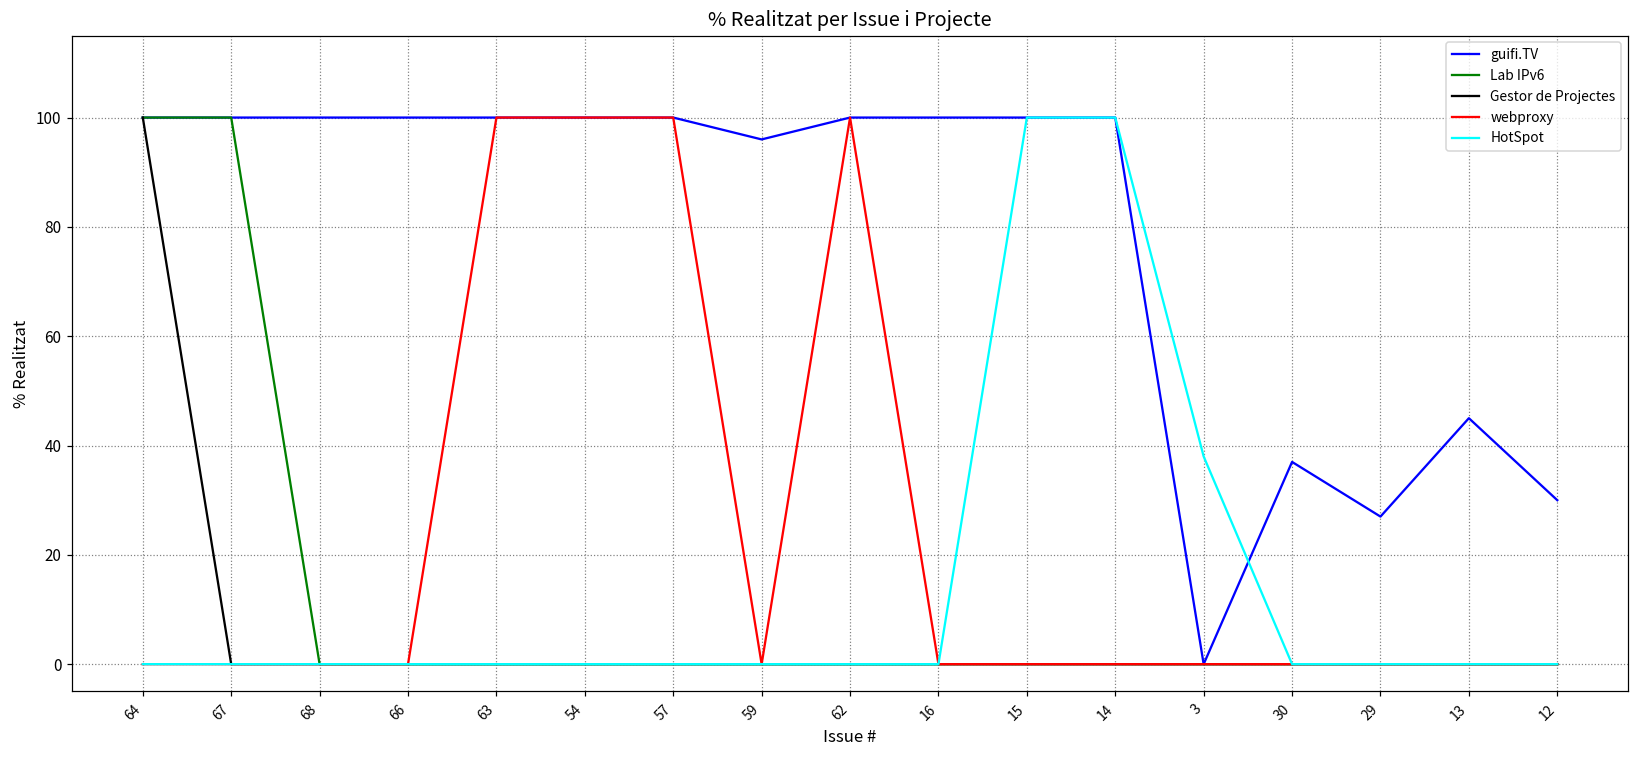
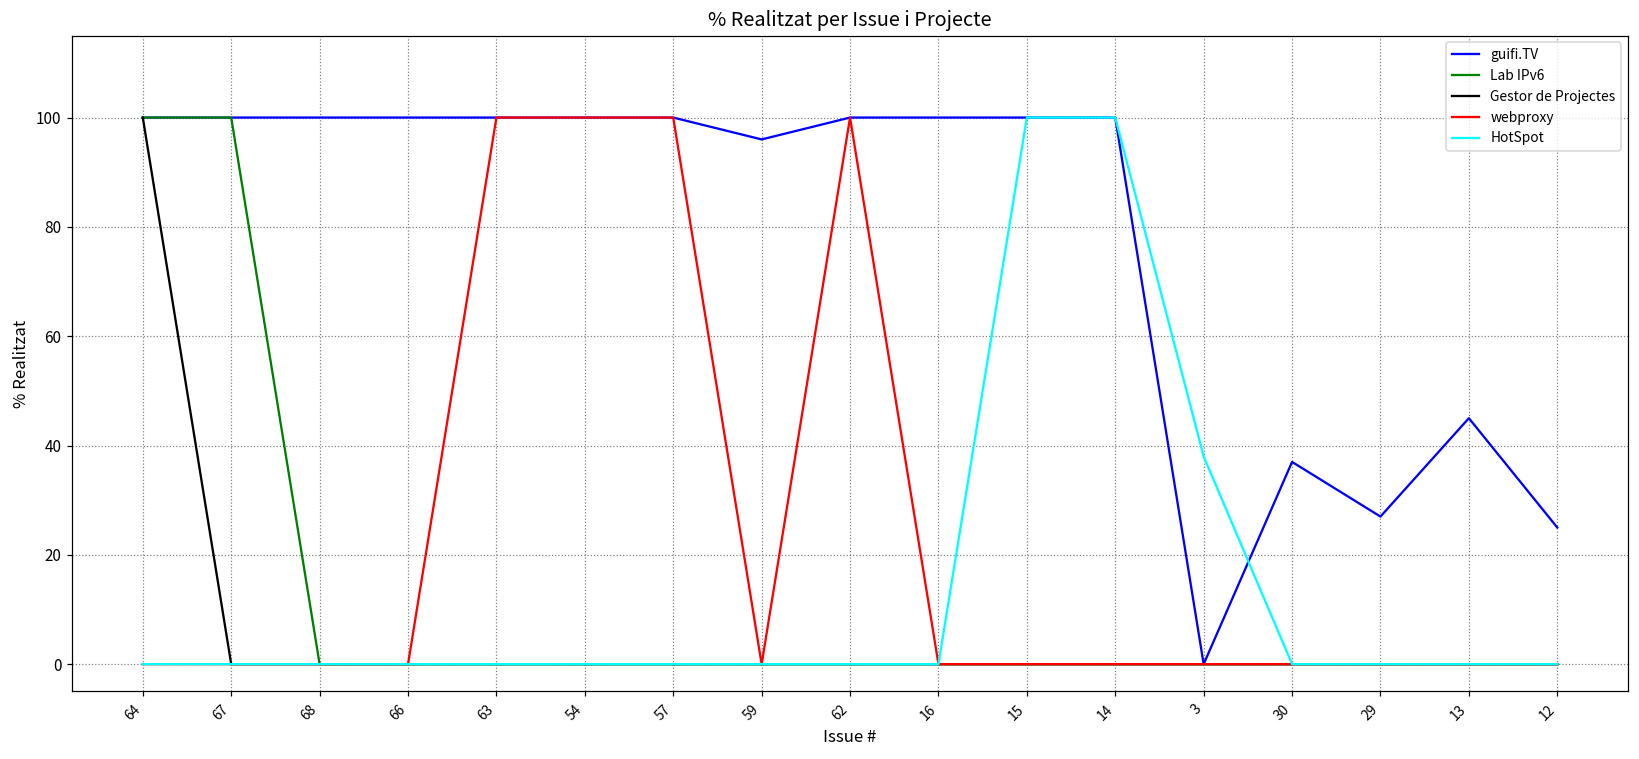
  {
    "guifi.TV": {
      "68": 100,
      "66": 100,
      "59": 96,
      "16": 100,
      "30": 37,
      "29": 27,
      "13": 45,
-     "12": 30
+     "12": 25
    },
    "HotSpot": {
      "3": 38
    }
  }
